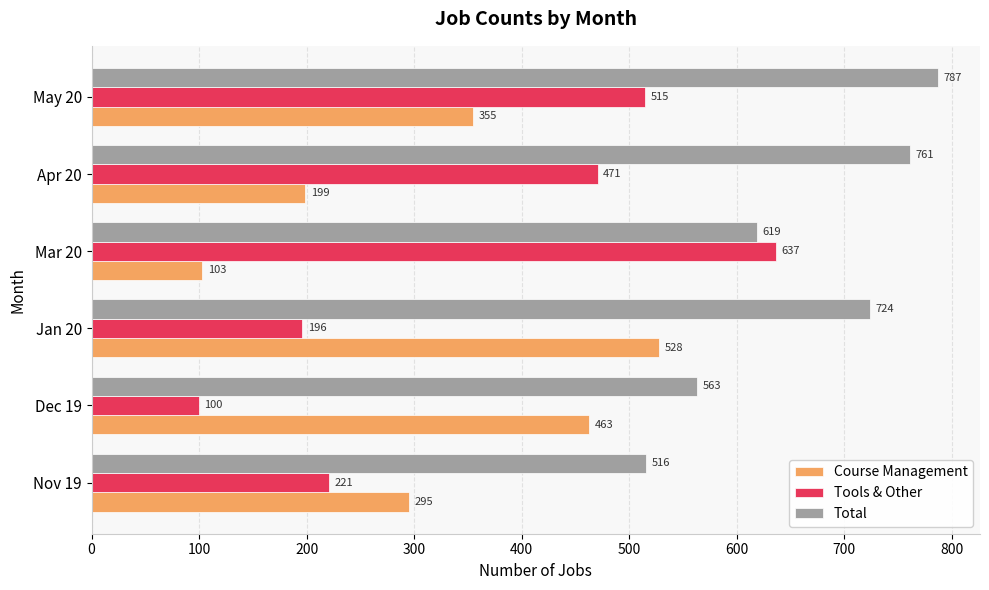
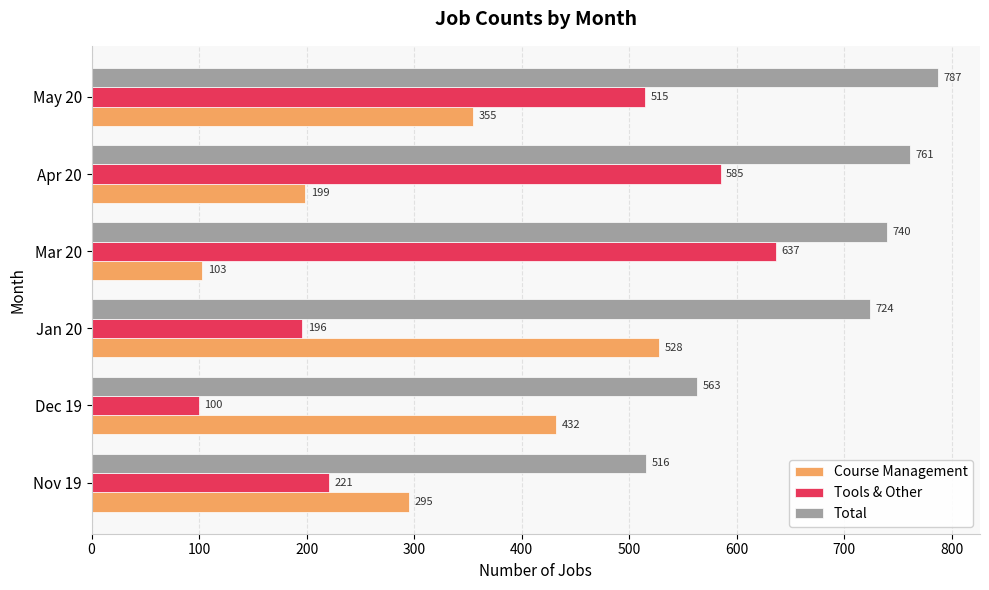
  {
    "Course Management": {
      "May 20": 355,
      "Apr 20": 199,
      "Mar 20": 103,
      "Jan 20": 528,
-     "Dec 19": 463,
+     "Dec 19": 432,
      "Nov 19": 295
    },
    "Tools & Other": {
      "May 20": 515,
-     "Apr 20": 471,
+     "Apr 20": 585,
      "Mar 20": 637,
      "Jan 20": 196,
      "Dec 19": 100,
      "Nov 19": 221
    },
    "Total": {
      "May 20": 787,
      "Apr 20": 761,
-     "Mar 20": 619,
+     "Mar 20": 740,
      "Jan 20": 724,
      "Dec 19": 563,
      "Nov 19": 516
    }
  }
